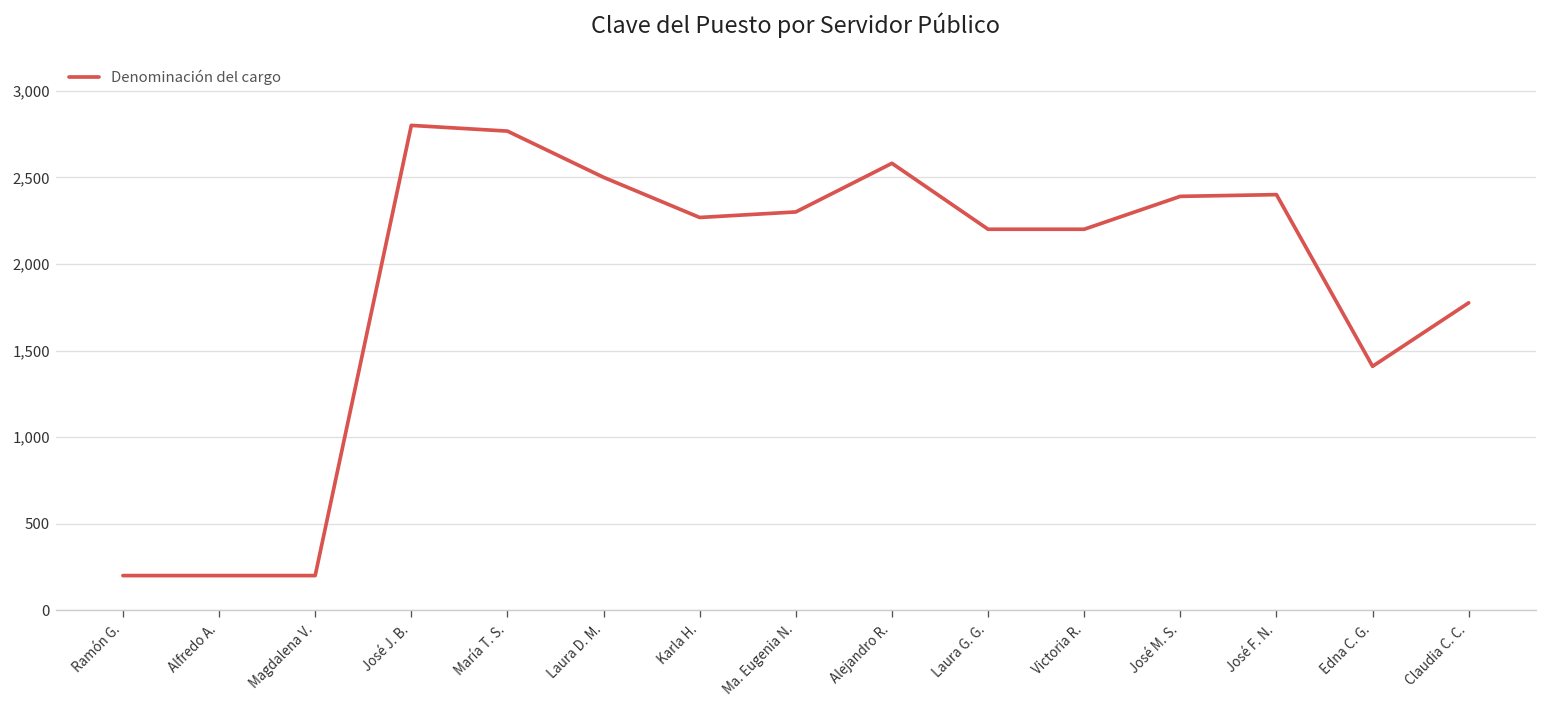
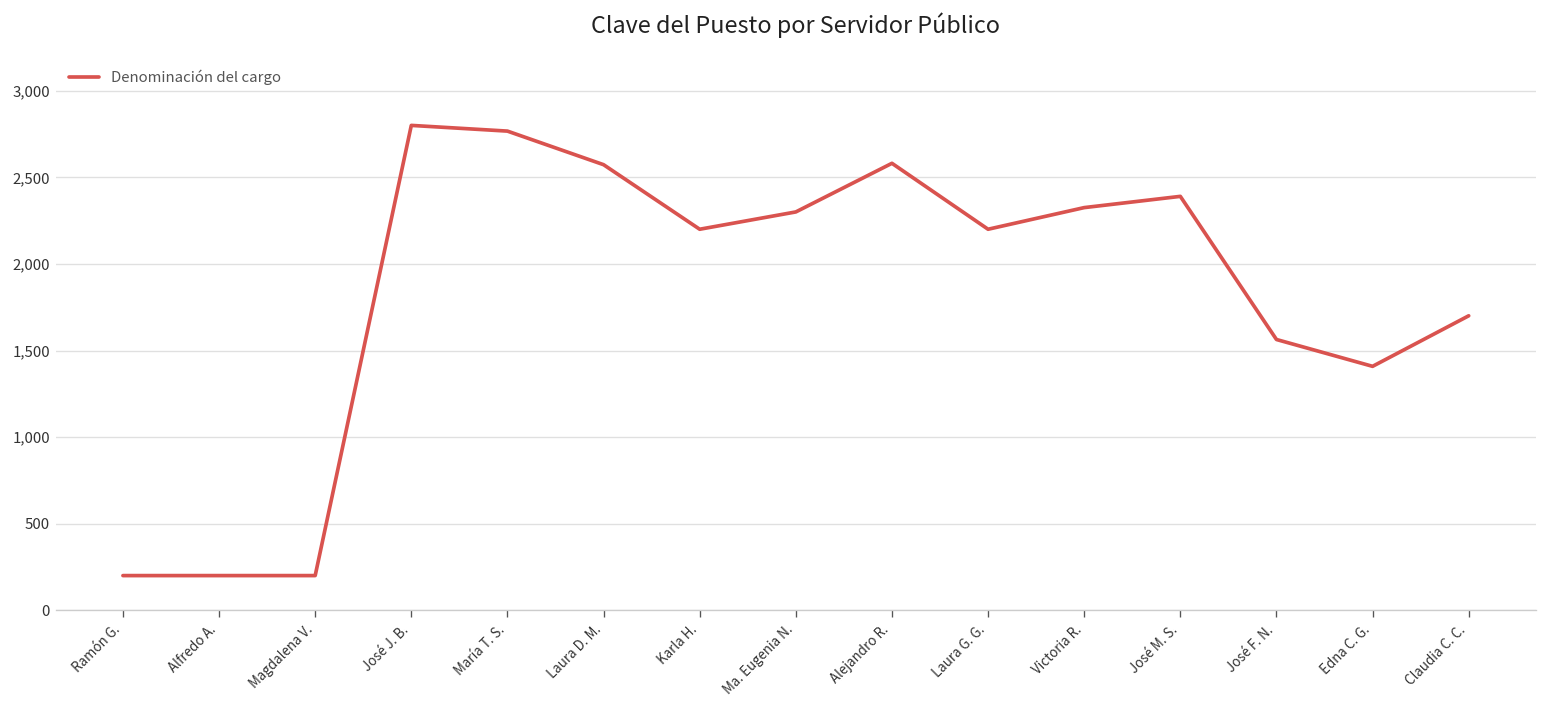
  {
    "Ramón G.": "200",
    "Alfredo A.": "200",
    "Magdalena V.": "200",
    "José J. B.": "2,800",
    "María T. S.": "2,770",
-   "Laura D. M.": "2,500",
-   "Karla H.": "2,270",
+   "Laura D. M.": "2,570",
+   "Karla H.": "2,200",
    "Ma. Eugenia N.": "2,300",
    "Alejandro R.": "2,580",
    "Laura G. G.": "2,200",
-   "Victoria R.": "2,200",
+   "Victoria R.": "2,330",
    "José M. S.": "2,390",
-   "José F. N.": "2,400",
+   "José F. N.": "1,560",
    "Edna C. G.": "1,410",
-   "Claudia C. C.": "1,780"
+   "Claudia C. C.": "1,700"
  }
